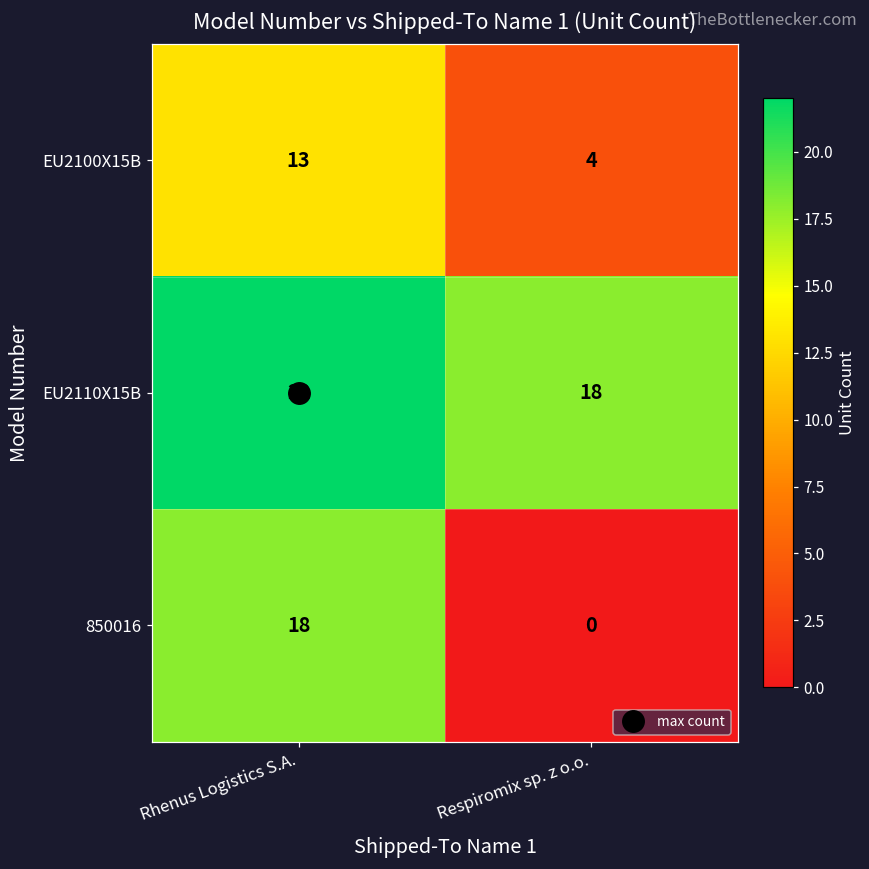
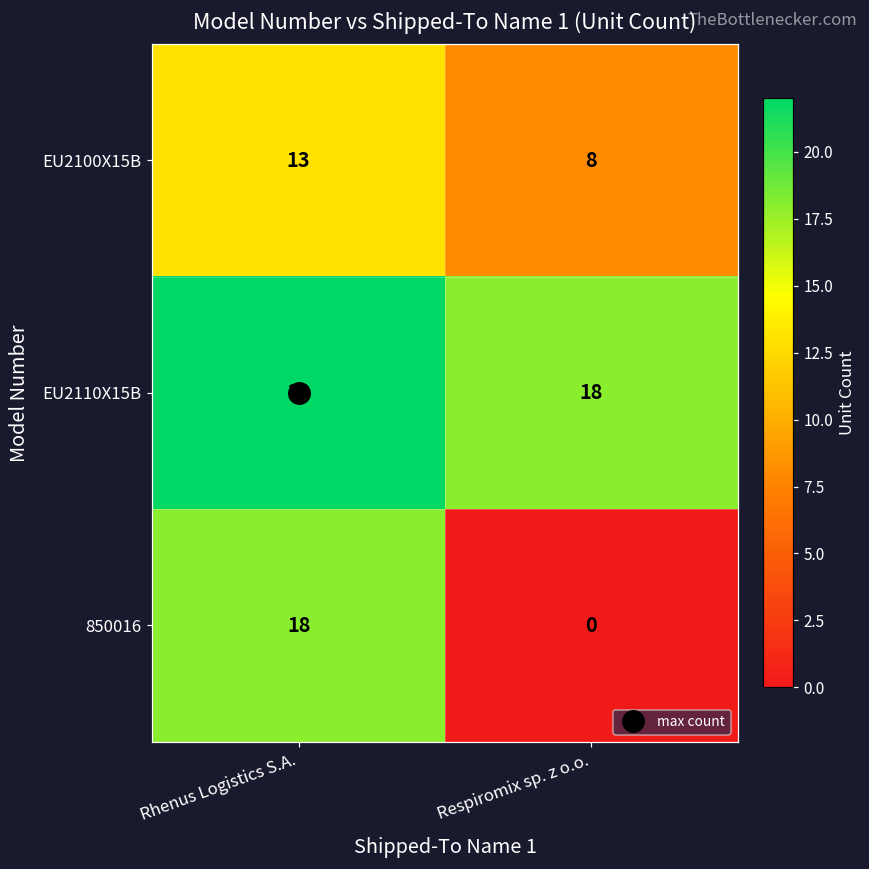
  {
    "EU2100X15B": {
      "Rhenus Logistics S.A.": 13,
-     "Respiromix sp. z o.o.": 4
+     "Respiromix sp. z o.o.": 8
    },
    "EU2110X15B": {
      "Respiromix sp. z o.o.": 18
    },
    "850016": {
      "Rhenus Logistics S.A.": 18,
      "Respiromix sp. z o.o.": 0
    }
  }
